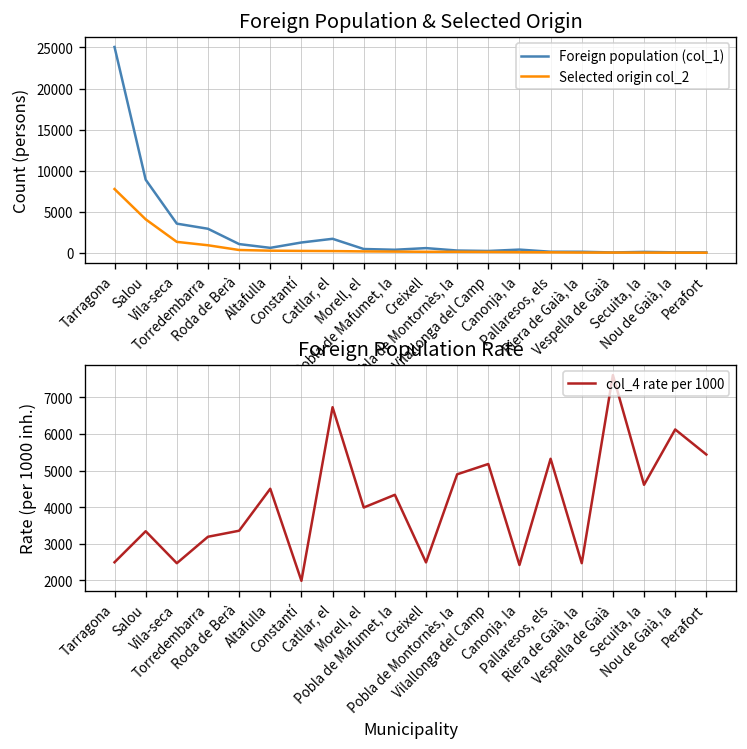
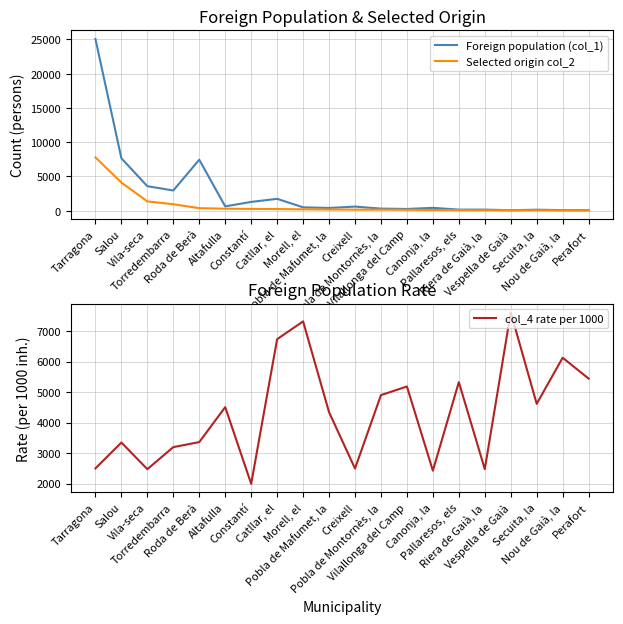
  {
    "Foreign Population & Selected Origin": {
      "Foreign population (col_1)": {
        "Tarragona": 25000,
-       "Salou": 9000,
+       "Salou": 8000,
        "Vila-seca": 4000,
        "Torredembarra": 3000,
-       "Roda de Berà": 1000,
+       "Roda de Berà": 7000,
        "Constantí": 1000,
        "Catllar, el": 2000,
        "Creixell": 1000
      },
      "Selected origin col_2": {
        "Tarragona": 8000,
        "Salou": 4000,
        "Vila-seca": 1000,
        "Torredembarra": 1000,
        "Roda de Berà": 0,
        "Constantí": 0,
        "Catllar, el": 0,
        "Creixell": 0
      }
    },
    "Foreign Population Rate": {
      "Tarragona": 2500,
      "Salou": 3300,
      "Vila-seca": 2500,
      "Torredembarra": 3200,
      "Roda de Berà": 3400,
      "Altafulla": 4500,
      "Constantí": 2000,
      "Catllar, el": 6700,
-     "Morell, el": 4000,
+     "Morell, el": 7300,
      "Pobla de Mafumet, la": 4300,
      "Creixell": 2500,
      "Pobla de Montornès, la": 4900,
      "Vilallonga del Camp": 5200,
      "Canonja, la": 2400,
      "Pallaresos, els": 5300,
      "Riera de Gaià, la": 2500,
      "Secuita, la": 4600,
      "Nou de Gaià, la": 6100,
      "Perafort": 5400
    }
  }
